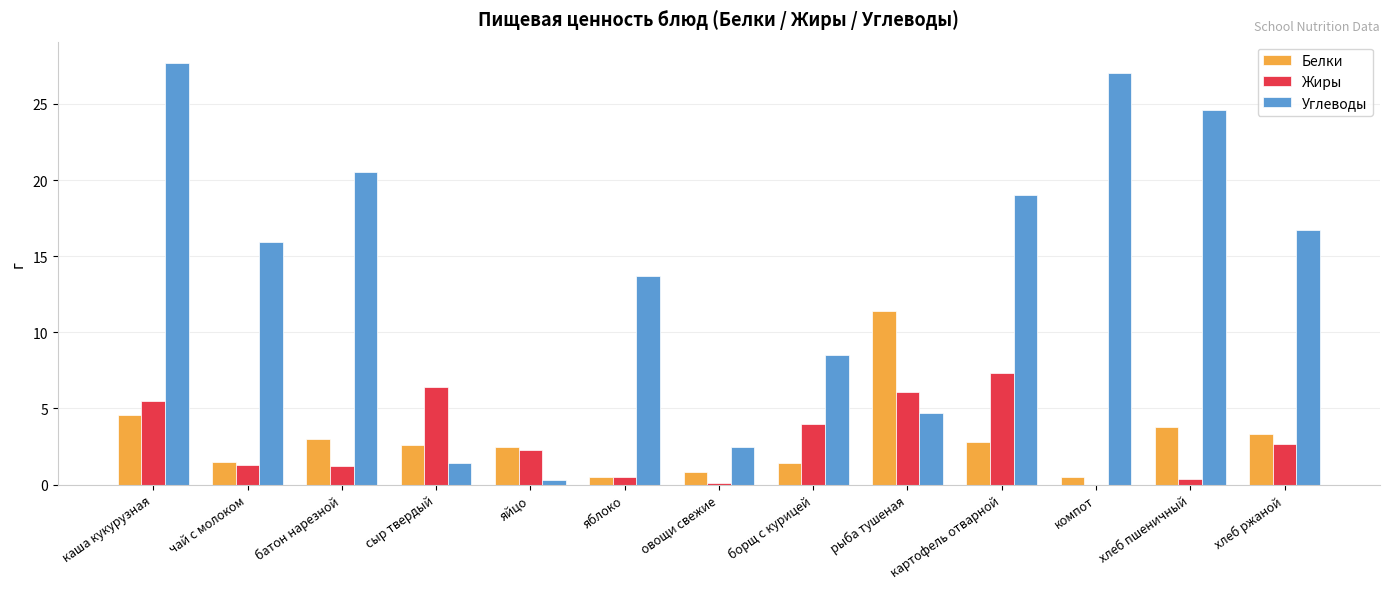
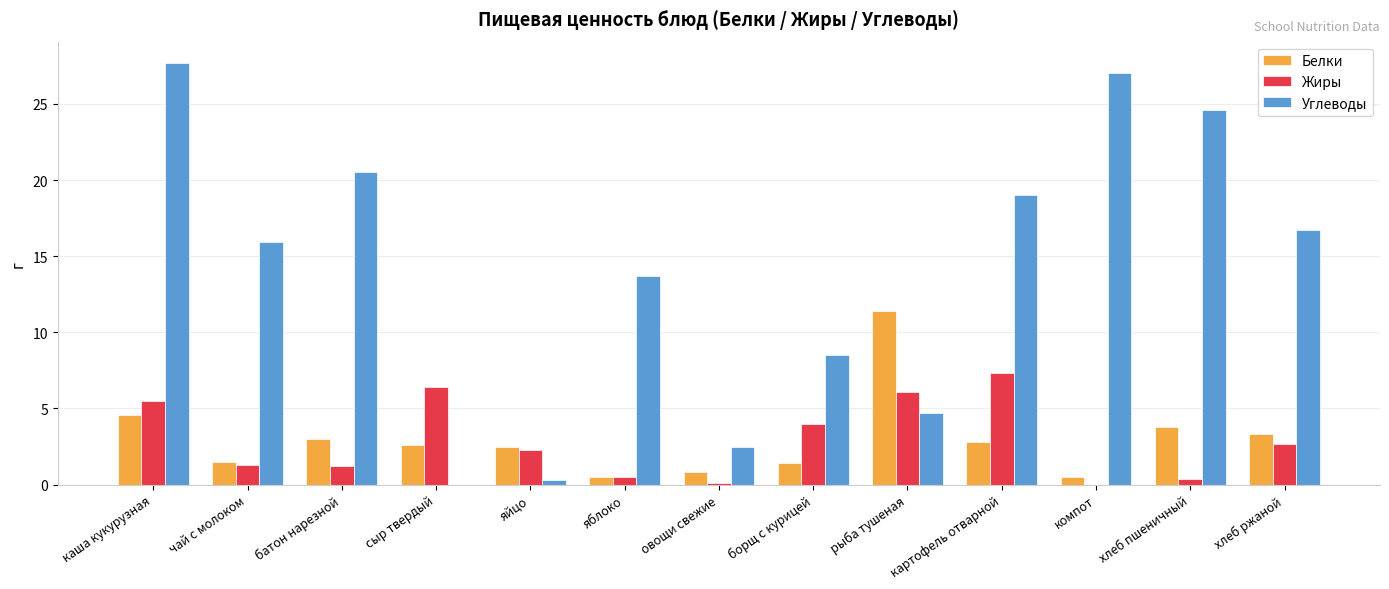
  {
    "Белки": {
      "каша кукурузная": 4.6,
      "чай с молоком": 1.5,
      "батон нарезной": 3.0,
      "сыр твердый": 2.6,
      "яйцо": 2.5,
      "яблоко": 0.5,
      "овощи свежие": 0.8,
      "борщ с курицей": 1.4,
      "рыба тушеная": 11.4,
      "картофель отварной": 2.8,
      "компот": 0.5,
      "хлеб пшеничный": 3.8,
      "хлеб ржаной": 3.3
    },
    "Жиры": {
      "каша кукурузная": 5.5,
      "чай с молоком": 1.3,
      "батон нарезной": 1.2,
      "сыр твердый": 6.4,
      "яйцо": 2.3,
      "яблоко": 0.5,
      "борщ с курицей": 4.0,
      "рыба тушеная": 6.1,
      "картофель отварной": 7.3,
      "компот": 0.0,
      "хлеб пшеничный": 0.4,
      "хлеб ржаной": 2.7
    },
    "Углеводы": {
      "каша кукурузная": 27.7,
      "чай с молоком": 15.9,
      "батон нарезной": 20.5,
-     "сыр твердый": 1.4,
+     "сыр твердый": 0.0,
      "яйцо": 0.3,
      "яблоко": 13.7,
      "овощи свежие": 2.5,
      "борщ с курицей": 8.5,
      "рыба тушеная": 4.7,
      "картофель отварной": 19.0,
      "компот": 27.0,
      "хлеб пшеничный": 24.6,
      "хлеб ржаной": 16.7
    }
  }
